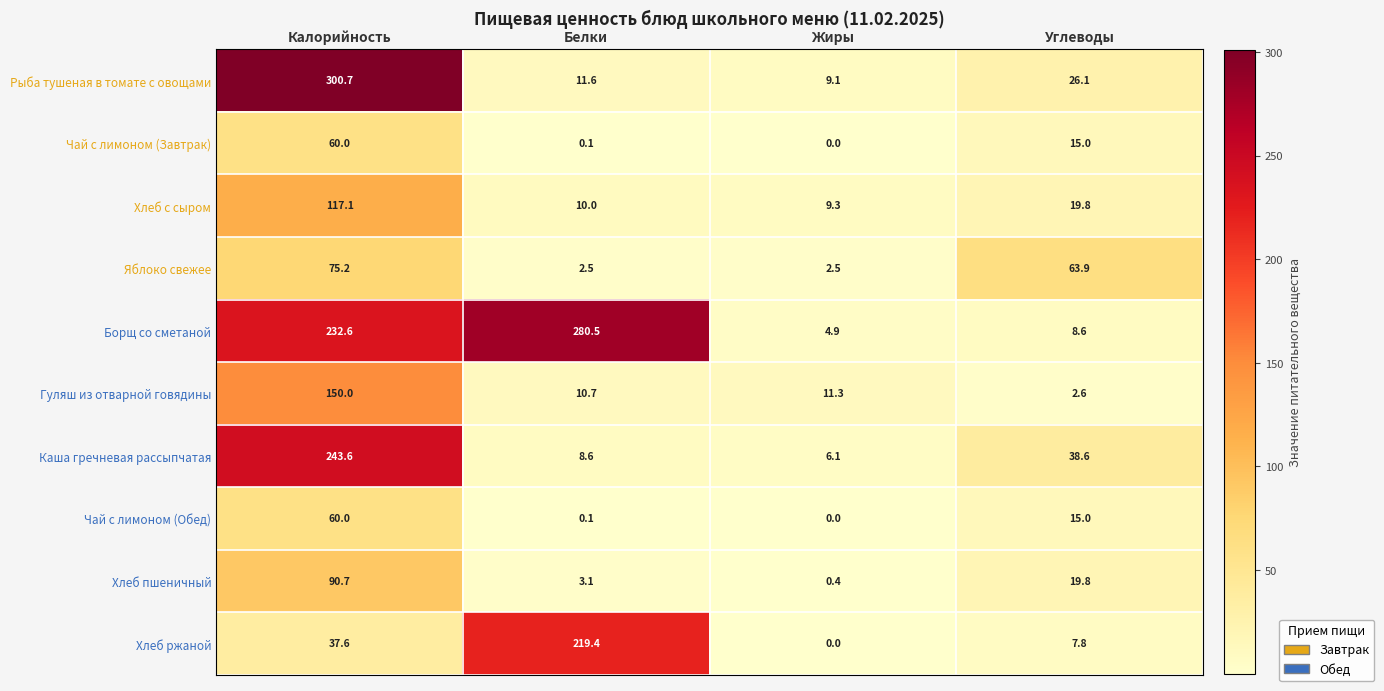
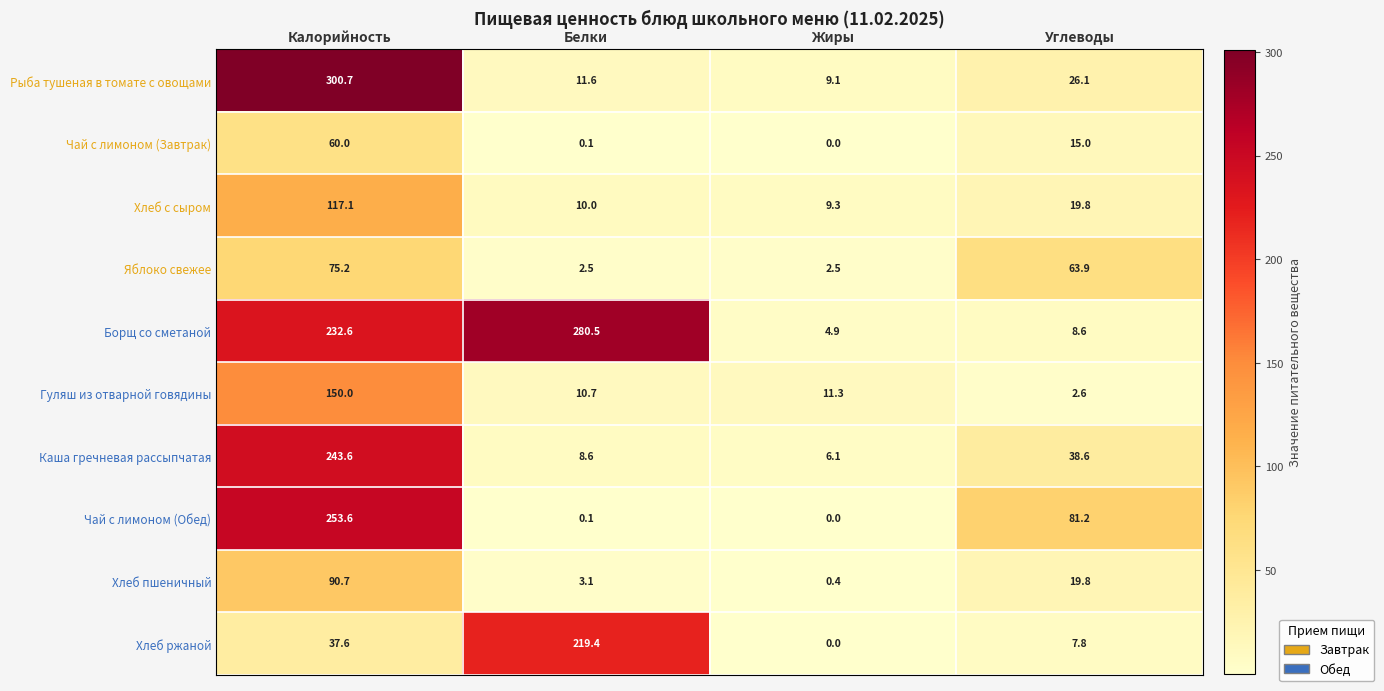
  {
    "Рыба тушеная в томате с овощами": {
      "Калорийность": 300.7,
      "Белки": 11.6,
      "Жиры": 9.1,
      "Углеводы": 26.1
    },
    "Чай с лимоном (Завтрак)": {
      "Калорийность": 60.0,
      "Белки": 0.1,
      "Жиры": 0.0,
      "Углеводы": 15.0
    },
    "Хлеб с сыром": {
      "Калорийность": 117.1,
      "Белки": 10.0,
      "Жиры": 9.3,
      "Углеводы": 19.8
    },
    "Яблоко свежее": {
      "Калорийность": 75.2,
      "Белки": 2.5,
      "Жиры": 2.5,
      "Углеводы": 63.9
    },
    "Борщ со сметаной": {
      "Калорийность": 232.6,
      "Белки": 280.5,
      "Жиры": 4.9,
      "Углеводы": 8.6
    },
    "Гуляш из отварной говядины": {
      "Калорийность": 150.0,
      "Белки": 10.7,
      "Жиры": 11.3,
      "Углеводы": 2.6
    },
    "Каша гречневая рассыпчатая": {
      "Калорийность": 243.6,
      "Белки": 8.6,
      "Жиры": 6.1,
      "Углеводы": 38.6
    },
    "Чай с лимоном (Обед)": {
-     "Калорийность": 60.0,
+     "Калорийность": 253.6,
      "Белки": 0.1,
      "Жиры": 0.0,
-     "Углеводы": 15.0
+     "Углеводы": 81.2
    },
    "Хлеб пшеничный": {
      "Калорийность": 90.7,
      "Белки": 3.1,
      "Жиры": 0.4,
      "Углеводы": 19.8
    },
    "Хлеб ржаной": {
      "Калорийность": 37.6,
      "Белки": 219.4,
      "Жиры": 0.0,
      "Углеводы": 7.8
    }
  }
